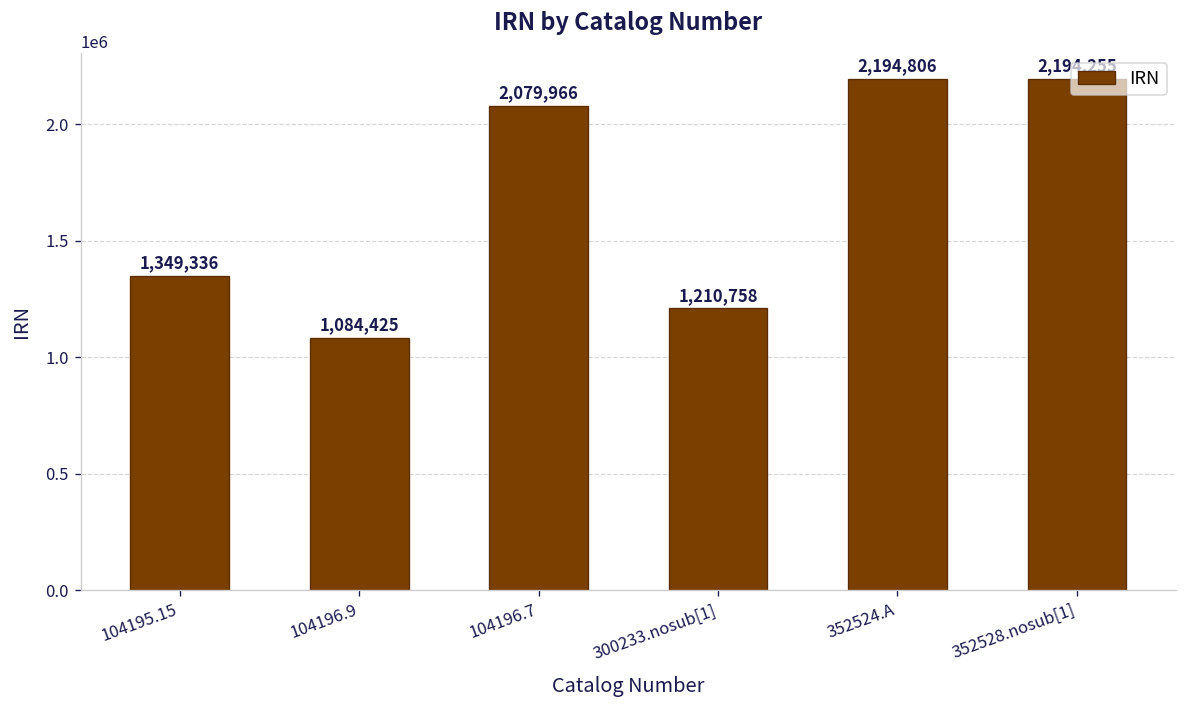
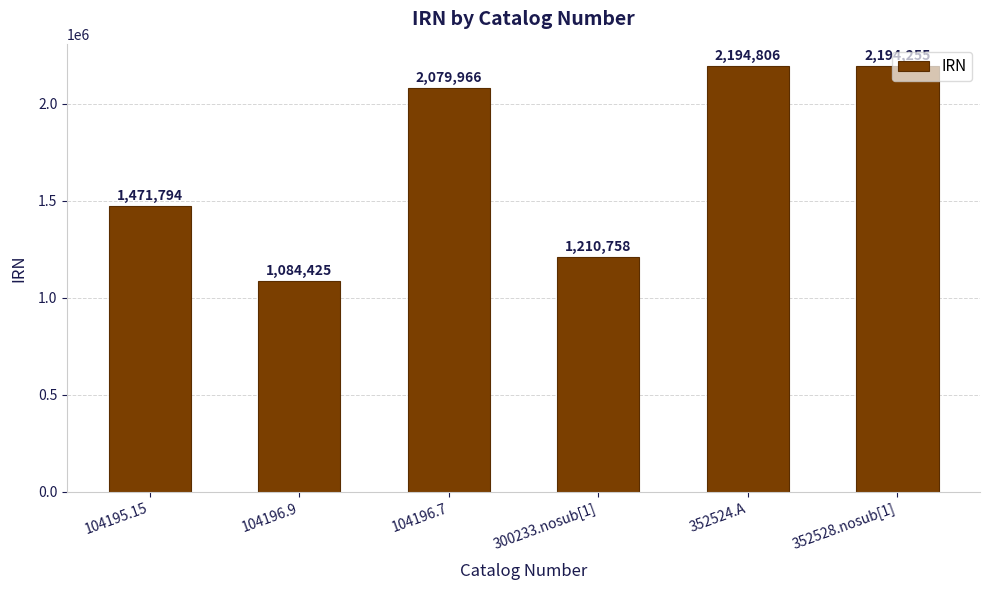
  {
-   "104195.15": "1,349,336",
+   "104195.15": "1,471,794",
    "104196.9": "1,084,425",
    "104196.7": "2,079,966",
    "300233.nosub[1]": "1,210,758",
    "352524.A": "2,194,806"
  }
